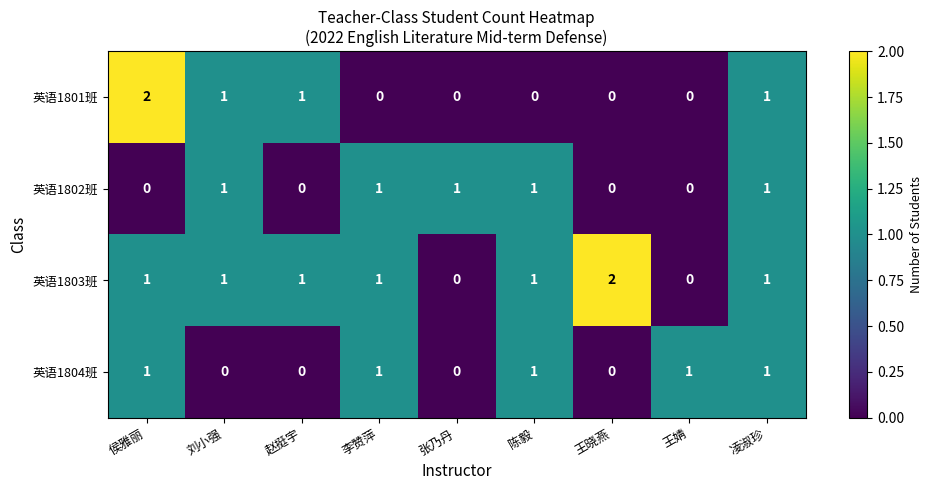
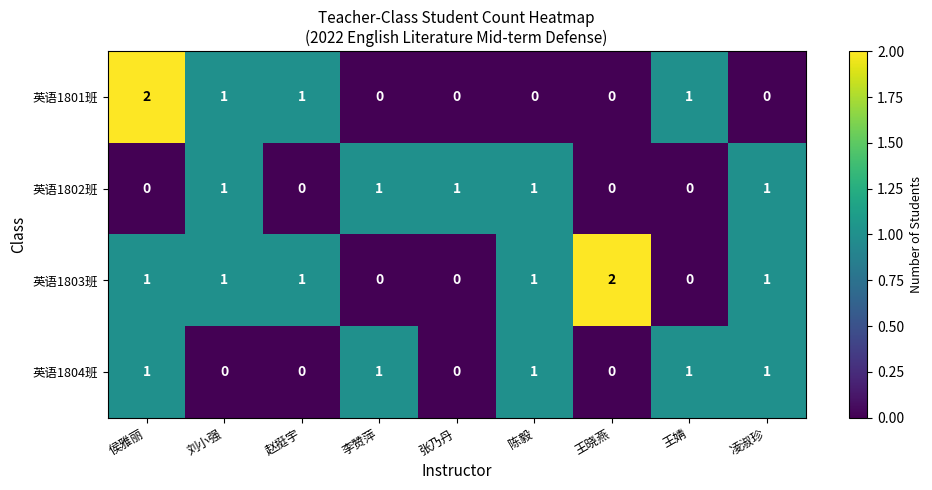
  {
    "英语1801班": {
      "侯雅丽": 2,
      "刘小强": 1,
      "赵挺宇": 1,
      "李赞萍": 0,
      "张乃丹": 0,
      "陈毅": 0,
      "王晓燕": 0,
-     "王婧": 0,
-     "凌淑珍": 1
+     "王婧": 1,
+     "凌淑珍": 0
    },
    "英语1802班": {
      "侯雅丽": 0,
      "刘小强": 1,
      "赵挺宇": 0,
      "李赞萍": 1,
      "张乃丹": 1,
      "陈毅": 1,
      "王晓燕": 0,
      "王婧": 0,
      "凌淑珍": 1
    },
    "英语1803班": {
      "侯雅丽": 1,
      "刘小强": 1,
      "赵挺宇": 1,
-     "李赞萍": 1,
+     "李赞萍": 0,
      "张乃丹": 0,
      "陈毅": 1,
      "王晓燕": 2,
      "王婧": 0,
      "凌淑珍": 1
    },
    "英语1804班": {
      "侯雅丽": 1,
      "刘小强": 0,
      "赵挺宇": 0,
      "李赞萍": 1,
      "张乃丹": 0,
      "陈毅": 1,
      "王晓燕": 0,
      "王婧": 1,
      "凌淑珍": 1
    }
  }
